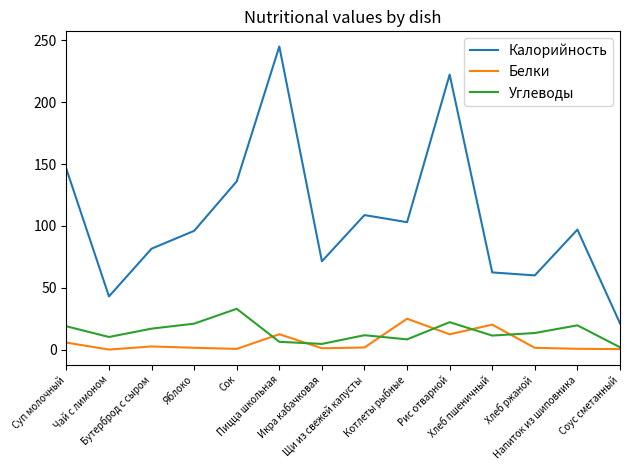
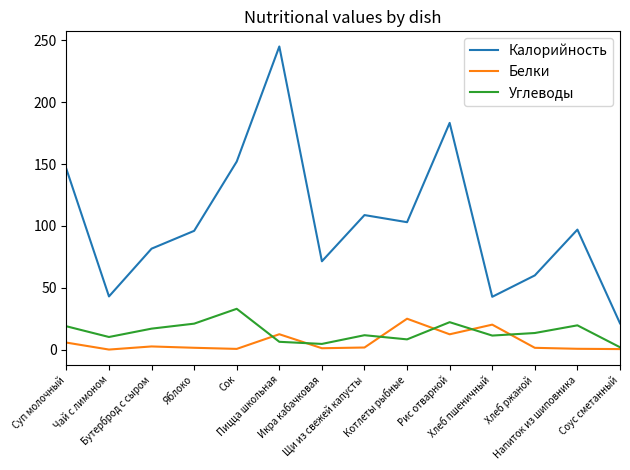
  {
    "Калорийность": {
      "Суп молочный": 146,
      "Чай с лимоном": 43,
      "Бутерброд с сыром": 82,
      "Яблоко": 96,
-     "Сок": 136,
+     "Сок": 152,
      "Пицца школьная": 245,
      "Икра кабачковая": 71,
      "Щи из свежей капусты": 109,
      "Котлеты рыбные": 103,
-     "Рис отварной": 222,
-     "Хлеб пшеничный": 62,
+     "Рис отварной": 183,
+     "Хлеб пшеничный": 43,
      "Хлеб ржаной": 60,
      "Напиток из шиповника": 97,
      "Соус сметанный": 21
    },
    "Белки": {
      "Суп молочный": 6,
      "Чай с лимоном": 0,
      "Бутерброд с сыром": 3,
      "Яблоко": 2,
      "Сок": 1,
      "Пицца школьная": 12,
      "Икра кабачковая": 1,
      "Щи из свежей капусты": 2,
      "Котлеты рыбные": 25,
      "Рис отварной": 12,
      "Хлеб пшеничный": 20,
      "Хлеб ржаной": 1,
      "Напиток из шиповника": 1
    },
    "Углеводы": {
      "Суп молочный": 19,
      "Чай с лимоном": 10,
      "Бутерброд с сыром": 17,
      "Яблоко": 21,
      "Сок": 33,
      "Пицца школьная": 6,
      "Икра кабачковая": 5,
      "Щи из свежей капусты": 12,
      "Котлеты рыбные": 8,
      "Рис отварной": 22,
      "Хлеб пшеничный": 11,
      "Хлеб ржаной": 13,
      "Напиток из шиповника": 20
    }
  }
